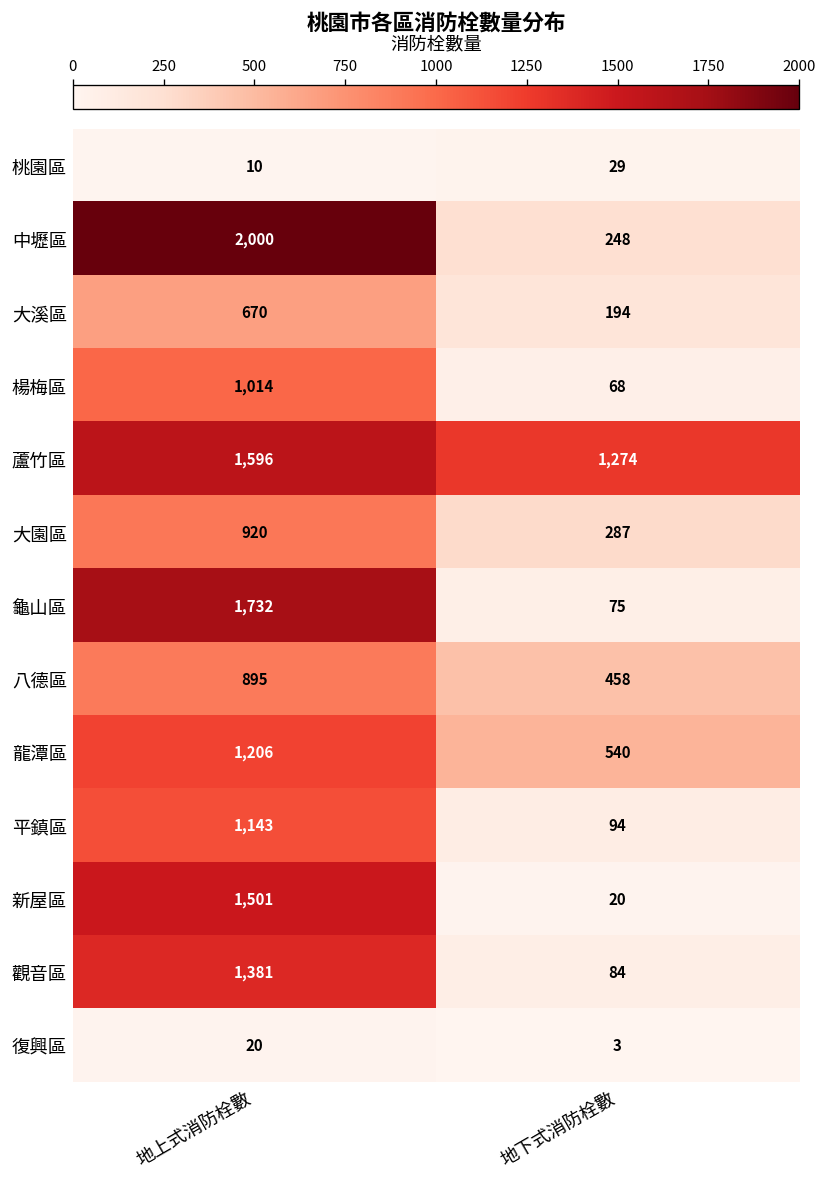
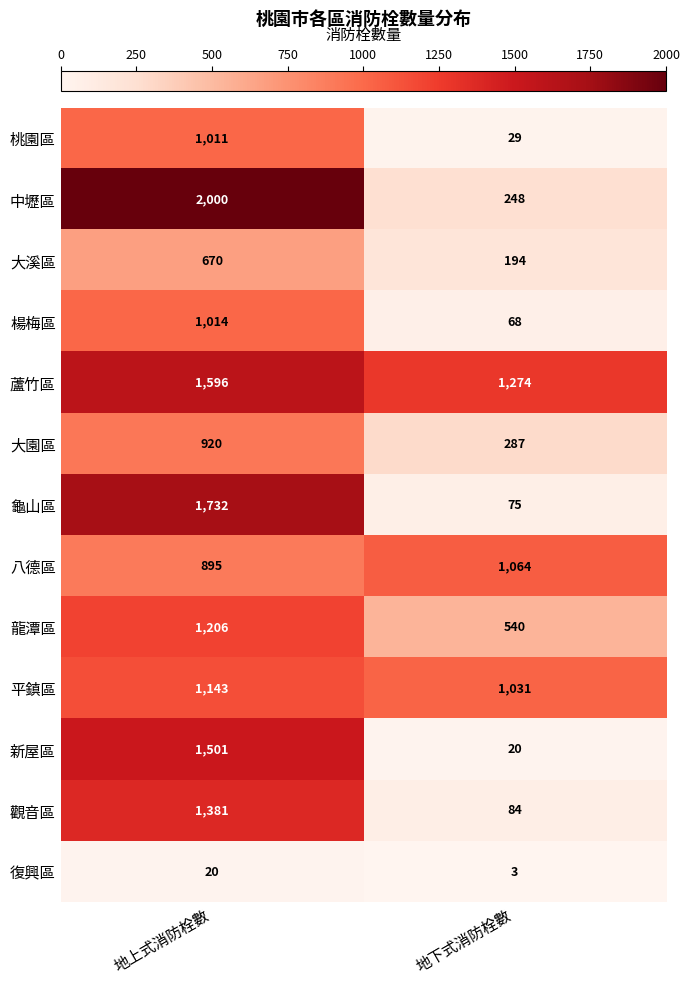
  {
    "桃園區": {
-     "地上式消防栓數": "10",
+     "地上式消防栓數": "1,011",
      "地下式消防栓數": "29"
    },
    "中壢區": {
      "地上式消防栓數": "2,000",
      "地下式消防栓數": "248"
    },
    "大溪區": {
      "地上式消防栓數": "670",
      "地下式消防栓數": "194"
    },
    "楊梅區": {
      "地上式消防栓數": "1,014",
      "地下式消防栓數": "68"
    },
    "蘆竹區": {
      "地上式消防栓數": "1,596",
      "地下式消防栓數": "1,274"
    },
    "大園區": {
      "地上式消防栓數": "920",
      "地下式消防栓數": "287"
    },
    "龜山區": {
      "地上式消防栓數": "1,732",
      "地下式消防栓數": "75"
    },
    "八德區": {
      "地上式消防栓數": "895",
-     "地下式消防栓數": "458"
+     "地下式消防栓數": "1,064"
    },
    "龍潭區": {
      "地上式消防栓數": "1,206",
      "地下式消防栓數": "540"
    },
    "平鎮區": {
      "地上式消防栓數": "1,143",
-     "地下式消防栓數": "94"
+     "地下式消防栓數": "1,031"
    },
    "新屋區": {
      "地上式消防栓數": "1,501",
      "地下式消防栓數": "20"
    },
    "觀音區": {
      "地上式消防栓數": "1,381",
      "地下式消防栓數": "84"
    },
    "復興區": {
      "地上式消防栓數": "20",
      "地下式消防栓數": "3"
    }
  }
